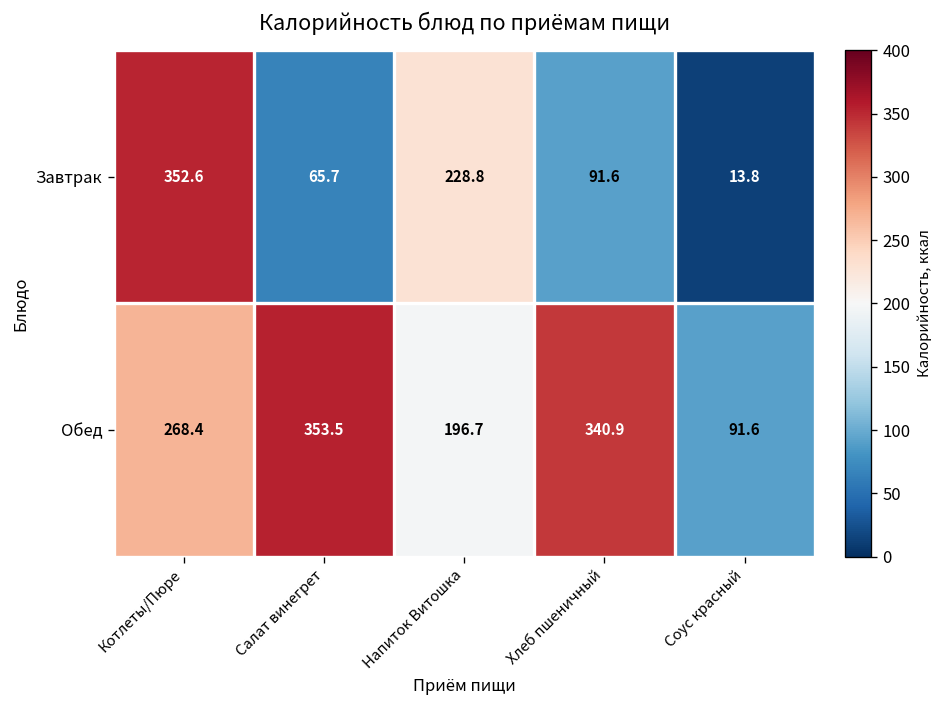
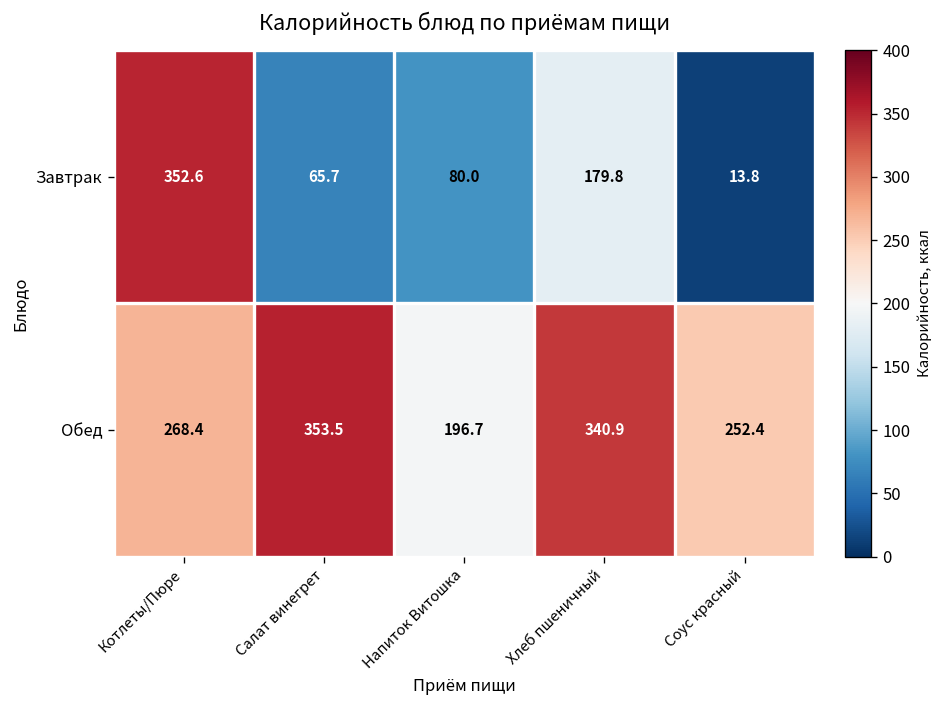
  {
    "Завтрак": {
      "Котлеты/Пюре": 352.6,
      "Салат винегрет": 65.7,
-     "Напиток Витошка": 228.8,
-     "Хлеб пшеничный": 91.6,
+     "Напиток Витошка": 80.0,
+     "Хлеб пшеничный": 179.8,
      "Соус красный": 13.8
    },
    "Обед": {
      "Котлеты/Пюре": 268.4,
      "Салат винегрет": 353.5,
      "Напиток Витошка": 196.7,
      "Хлеб пшеничный": 340.9,
-     "Соус красный": 91.6
+     "Соус красный": 252.4
    }
  }
